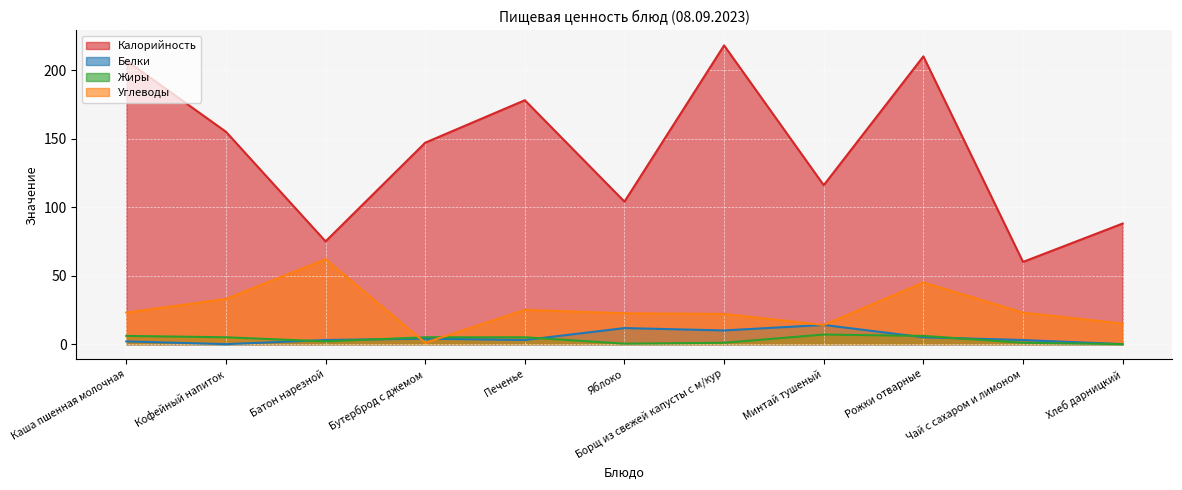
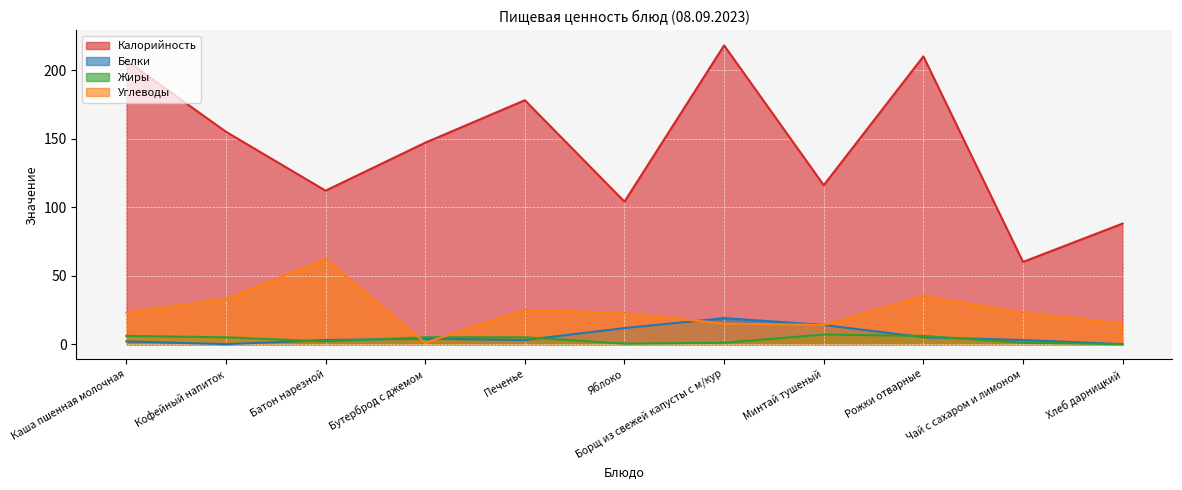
  {
    "Калорийность": {
      "Кофейный напиток": 155,
-     "Батон нарезной": 75,
+     "Батон нарезной": 112,
      "Бутерброд с джемом": 147,
      "Печенье": 178,
      "Яблоко": 104,
      "Борщ из свежей капусты с м/кур": 218,
      "Минтай тушеный": 116,
      "Рожки отварные": 210,
      "Чай с сахаром и лимоном": 60,
      "Хлеб дарницкий": 88
    },
    "Белки": {
      "Каша пшенная молочная": 2,
      "Кофейный напиток": 0,
      "Печенье": 3,
      "Яблоко": 12,
-     "Борщ из свежей капусты с м/кур": 10,
+     "Борщ из свежей капусты с м/кур": 19,
      "Чай с сахаром и лимоном": 3
    },
    "Жиры": {
      "Каша пшенная молочная": 6,
      "Кофейный напиток": 5,
      "Печенье": 5,
      "Яблоко": 0,
      "Борщ из свежей капусты с м/кур": 1,
      "Минтай тушеный": 7,
      "Чай с сахаром и лимоном": 1
    },
    "Углеводы": {
      "Каша пшенная молочная": 23,
      "Кофейный напиток": 33,
      "Батон нарезной": 62,
      "Бутерброд с джемом": 1,
      "Печенье": 25,
      "Яблоко": 23,
-     "Борщ из свежей капусты с м/кур": 22,
-     "Рожки отварные": 45,
+     "Борщ из свежей капусты с м/кур": 15,
+     "Рожки отварные": 35,
      "Чай с сахаром и лимоном": 23,
      "Хлеб дарницкий": 15
    }
  }
